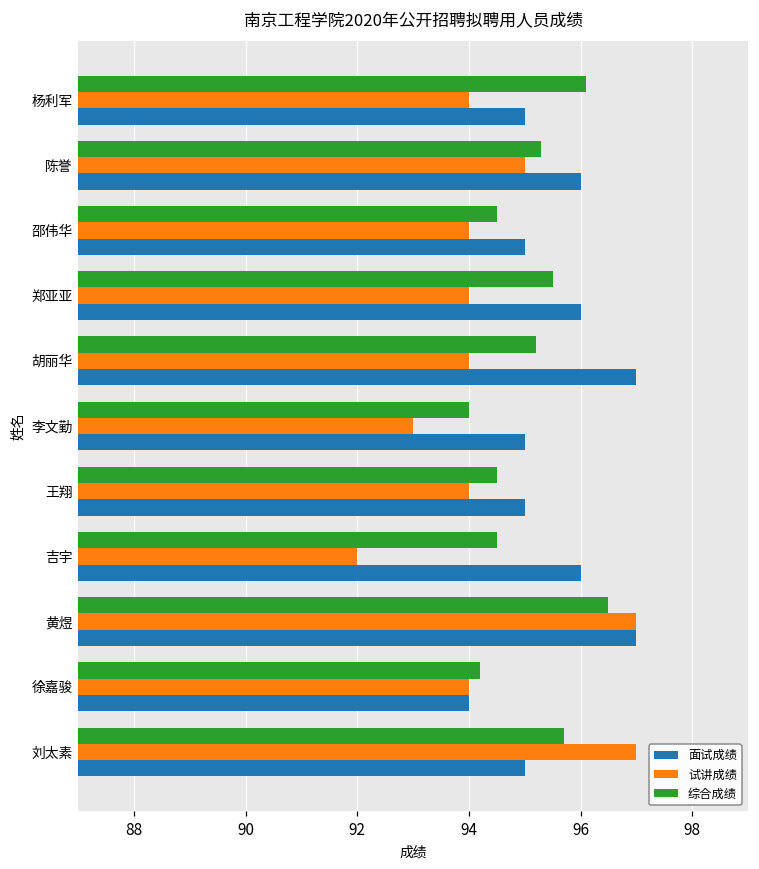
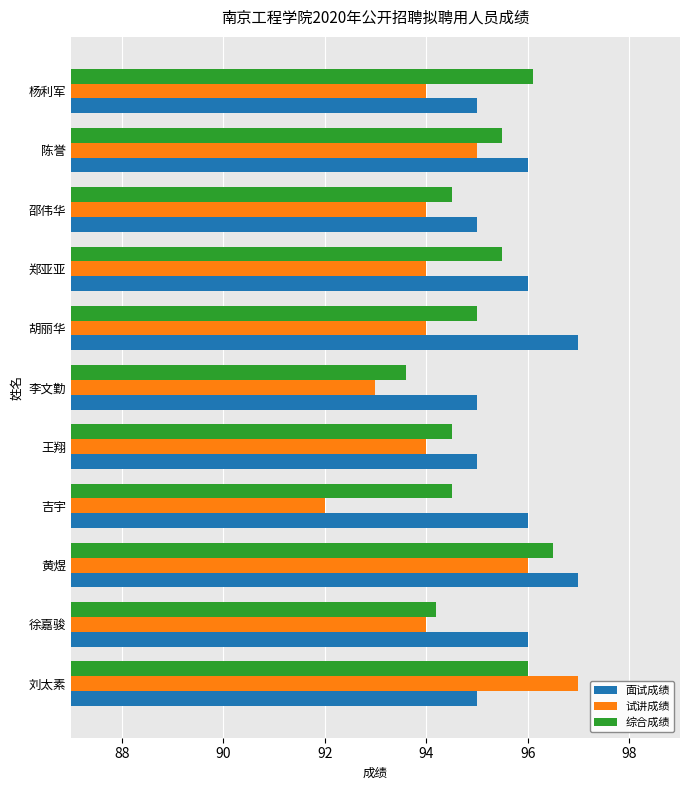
  {
    "面试成绩": {
      "杨利军": 95,
      "陈誉": 96,
      "邵伟华": 95,
      "郑亚亚": 96,
      "胡丽华": 97,
      "李文勤": 95,
      "王翔": 95,
      "吉宇": 96,
      "黄煜": 97,
-     "徐嘉骏": 94,
+     "徐嘉骏": 96,
      "刘太素": 95
    },
    "试讲成绩": {
      "杨利军": 94,
      "陈誉": 95,
      "邵伟华": 94,
      "郑亚亚": 94,
      "胡丽华": 94,
      "李文勤": 93,
      "王翔": 94,
      "吉宇": 92,
-     "黄煜": 97,
+     "黄煜": 96,
      "徐嘉骏": 94,
      "刘太素": 97
    },
    "综合成绩": {
      "杨利军": 96.1,
-     "陈誉": 95.3,
+     "陈誉": 95.5,
      "邵伟华": 94.5,
      "郑亚亚": 95.5,
-     "胡丽华": 95.2,
-     "李文勤": 94.0,
+     "胡丽华": 95.0,
+     "李文勤": 93.6,
      "王翔": 94.5,
      "吉宇": 94.5,
      "黄煜": 96.5,
      "徐嘉骏": 94.2,
-     "刘太素": 95.7
+     "刘太素": 96.0
    }
  }
